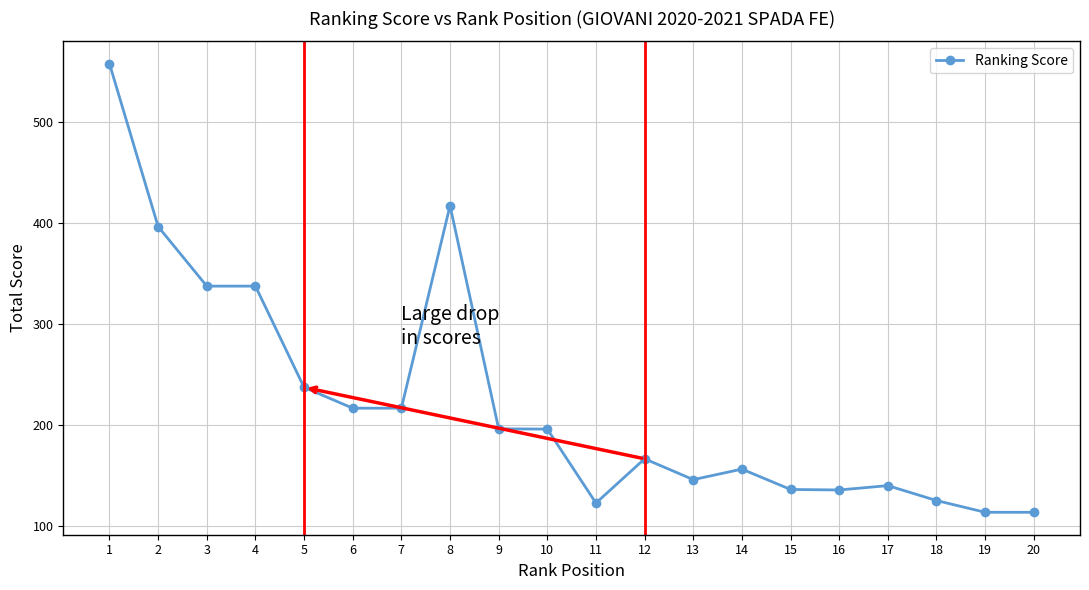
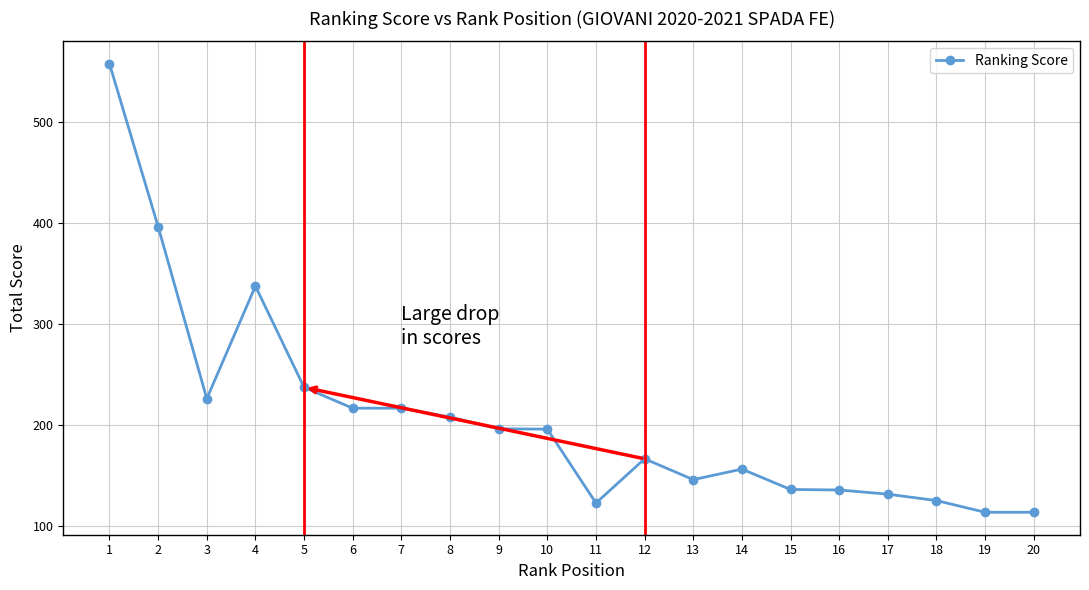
  {
    "1": 558,
    "2": 397,
-   "3": 338,
+   "3": 226,
    "4": 338,
    "5": 238,
    "6": 217,
    "7": 217,
-   "8": 417,
+   "8": 208,
    "9": 197,
    "10": 196,
    "11": 123,
    "12": 167,
    "13": 146,
    "14": 157,
    "15": 137,
    "16": 136,
-   "17": 140,
+   "17": 132,
    "18": 126,
    "19": 114,
    "20": 114
  }
